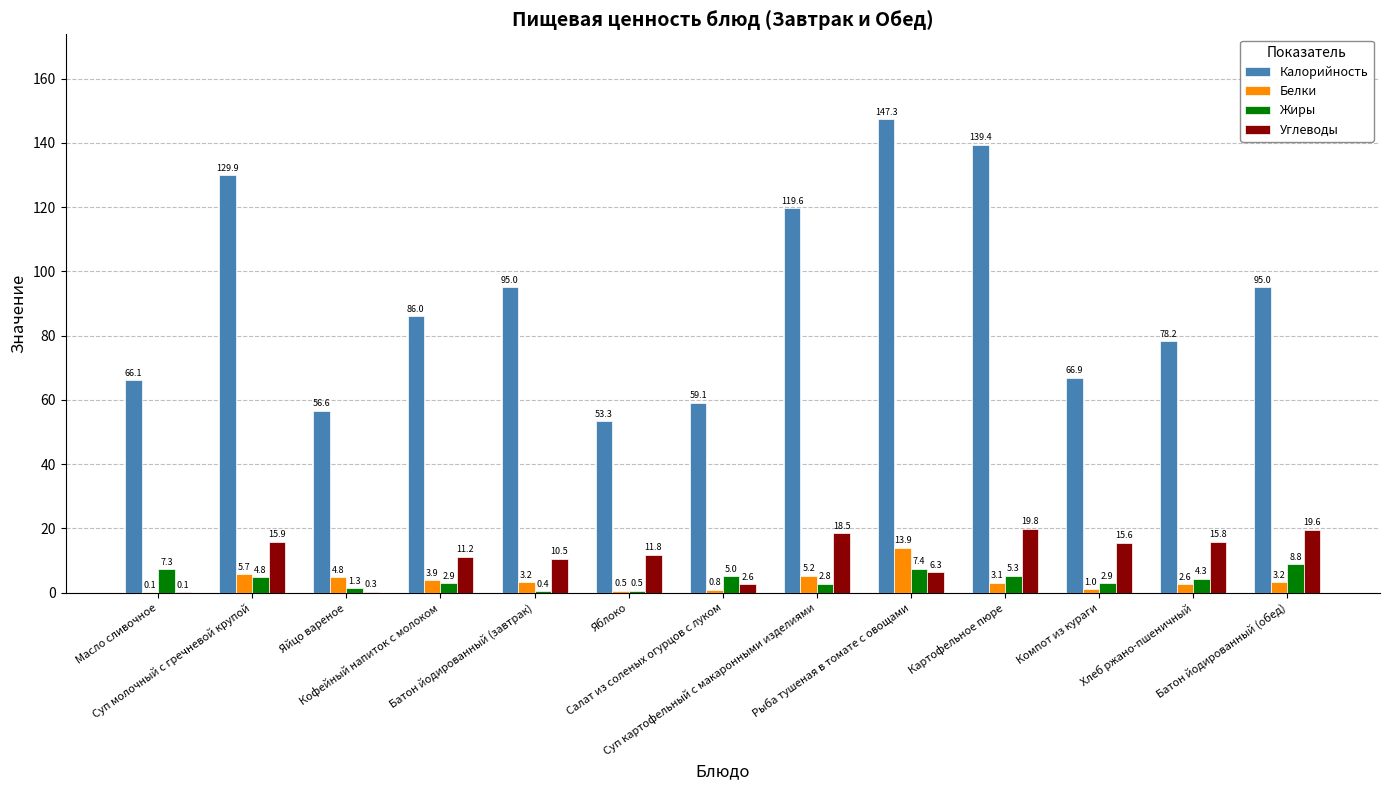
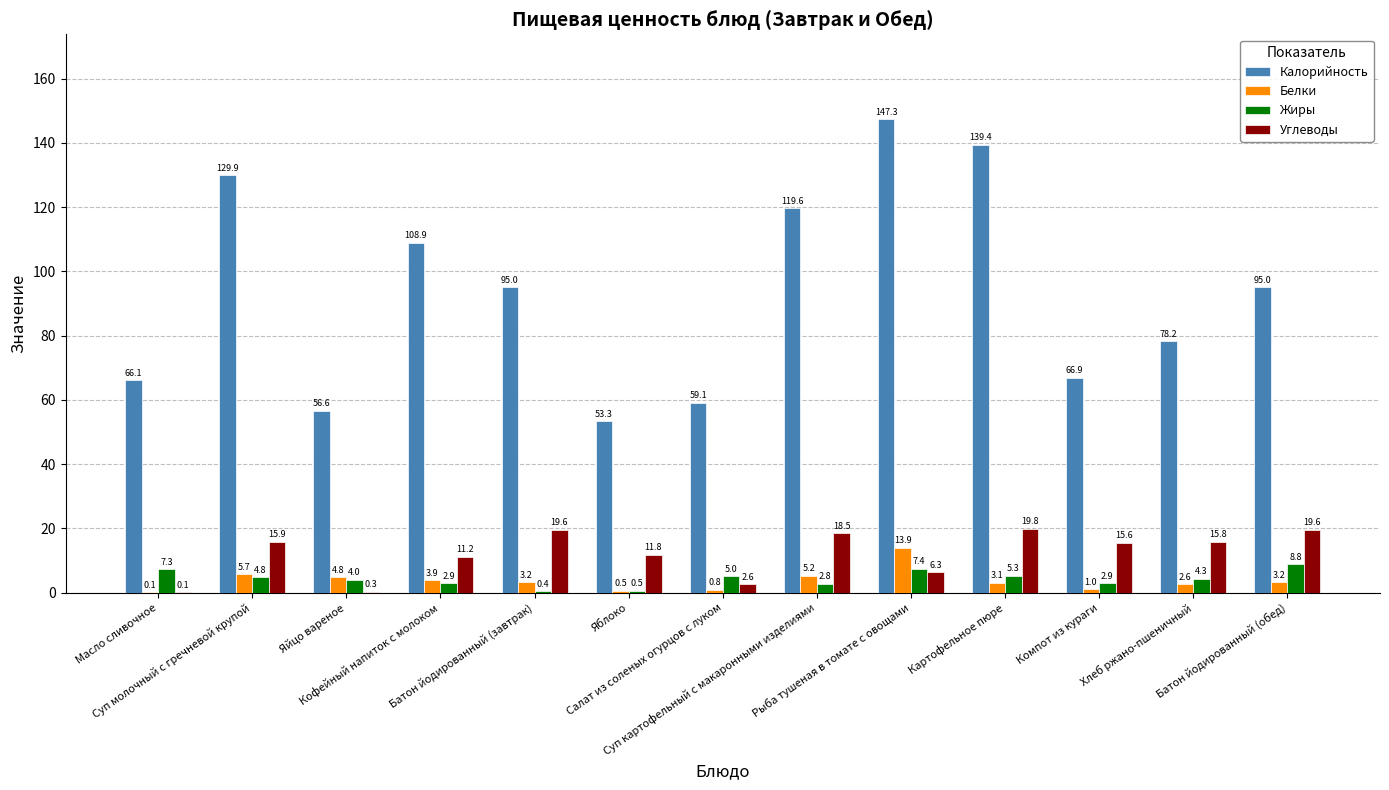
  {
    "Калорийность": {
      "Масло сливочное": 66.1,
      "Суп молочный с гречневой крупой": 129.9,
      "Яйцо вареное": 56.6,
-     "Кофейный напиток с молоком": 86.0,
+     "Кофейный напиток с молоком": 108.9,
      "Батон йодированный (завтрак)": 95.0,
      "Яблоко": 53.3,
      "Салат из соленых огурцов с луком": 59.1,
      "Суп картофельный с макаронными изделиями": 119.6,
      "Рыба тушеная в томате с овощами": 147.3,
      "Картофельное пюре": 139.4,
      "Компот из кураги": 66.9,
      "Хлеб ржано-пшеничный": 78.2,
      "Батон йодированный (обед)": 95.0
    },
    "Белки": {
      "Масло сливочное": 0.1,
      "Суп молочный с гречневой крупой": 5.7,
      "Яйцо вареное": 4.8,
      "Кофейный напиток с молоком": 3.9,
      "Батон йодированный (завтрак)": 3.2,
      "Яблоко": 0.5,
      "Салат из соленых огурцов с луком": 0.8,
      "Суп картофельный с макаронными изделиями": 5.2,
      "Рыба тушеная в томате с овощами": 13.9,
      "Картофельное пюре": 3.1,
      "Компот из кураги": 1.0,
      "Хлеб ржано-пшеничный": 2.6,
      "Батон йодированный (обед)": 3.2
    },
    "Жиры": {
      "Масло сливочное": 7.3,
      "Суп молочный с гречневой крупой": 4.8,
-     "Яйцо вареное": 1.3,
+     "Яйцо вареное": 4.0,
      "Кофейный напиток с молоком": 2.9,
      "Батон йодированный (завтрак)": 0.4,
      "Яблоко": 0.5,
      "Салат из соленых огурцов с луком": 5.0,
      "Суп картофельный с макаронными изделиями": 2.8,
      "Рыба тушеная в томате с овощами": 7.4,
      "Картофельное пюре": 5.3,
      "Компот из кураги": 2.9,
      "Хлеб ржано-пшеничный": 4.3,
      "Батон йодированный (обед)": 8.8
    },
    "Углеводы": {
      "Масло сливочное": 0.1,
      "Суп молочный с гречневой крупой": 15.9,
      "Яйцо вареное": 0.3,
      "Кофейный напиток с молоком": 11.2,
-     "Батон йодированный (завтрак)": 10.5,
+     "Батон йодированный (завтрак)": 19.6,
      "Яблоко": 11.8,
      "Салат из соленых огурцов с луком": 2.6,
      "Суп картофельный с макаронными изделиями": 18.5,
      "Рыба тушеная в томате с овощами": 6.3,
      "Картофельное пюре": 19.8,
      "Компот из кураги": 15.6,
      "Хлеб ржано-пшеничный": 15.8,
      "Батон йодированный (обед)": 19.6
    }
  }
